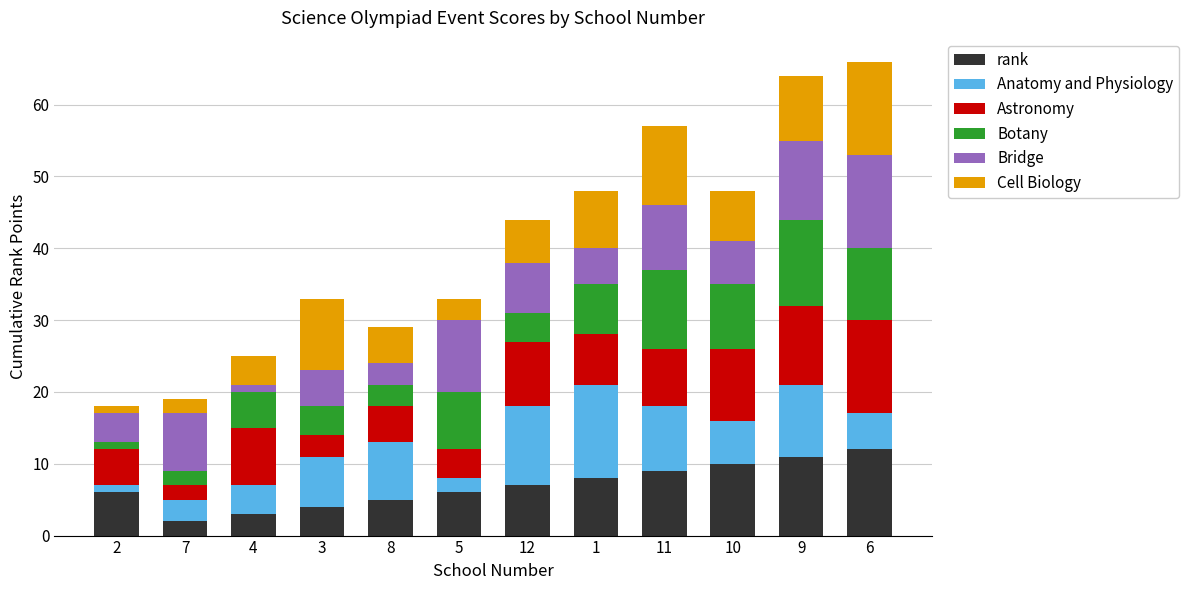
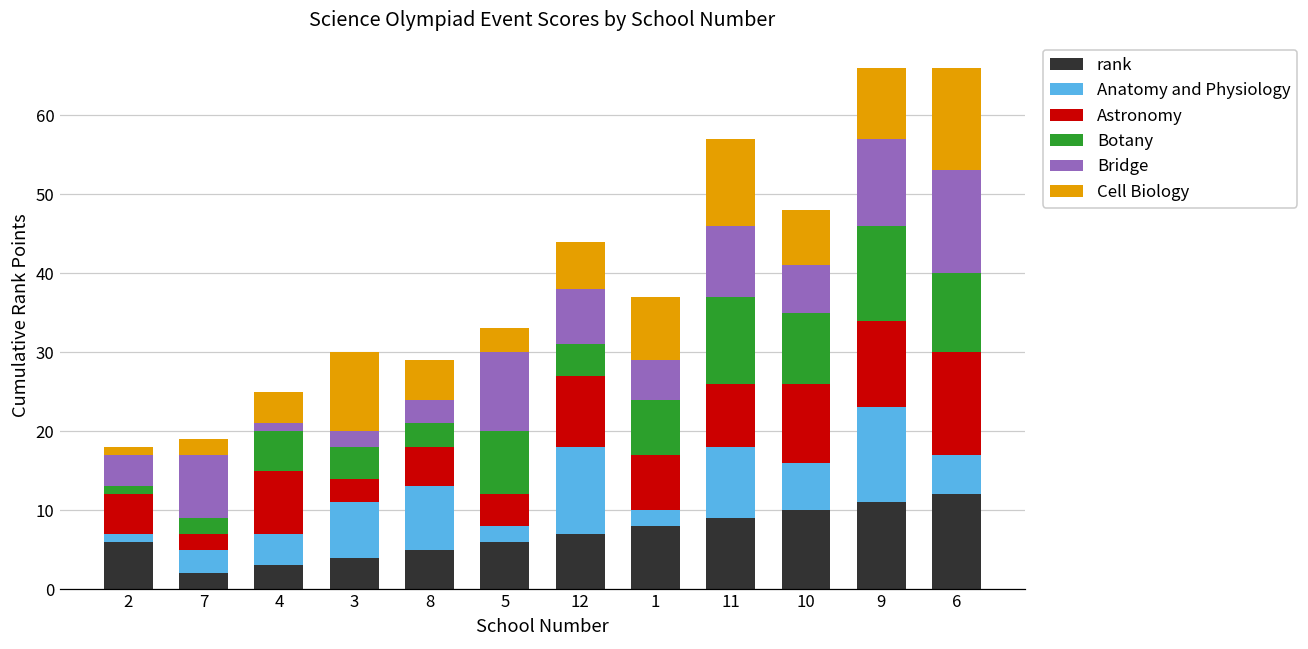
  {
    "rank": {
      "2": 6,
      "7": 2,
      "4": 3,
      "3": 4,
      "8": 5,
      "5": 6,
      "12": 7,
      "1": 8,
      "11": 9,
      "10": 10,
      "9": 11,
      "6": 12
    },
    "Anatomy and Physiology": {
      "2": 1,
      "7": 3,
      "4": 4,
      "3": 7,
      "8": 8,
      "5": 2,
      "12": 11,
-     "1": 13,
+     "1": 2,
      "11": 9,
      "10": 6,
-     "9": 10,
+     "9": 12,
      "6": 5
    },
    "Astronomy": {
      "2": 5,
      "7": 2,
      "4": 8,
      "3": 3,
      "8": 5,
      "5": 4,
      "12": 9,
      "1": 7,
      "11": 8,
      "10": 10,
      "9": 11,
      "6": 13
    },
    "Botany": {
      "2": 1,
      "7": 2,
      "4": 5,
      "3": 4,
      "8": 3,
      "5": 8,
      "12": 4,
      "1": 7,
      "11": 11,
      "10": 9,
      "9": 12,
      "6": 10
    },
    "Bridge": {
      "2": 4,
      "7": 8,
      "4": 1,
-     "3": 5,
+     "3": 2,
      "8": 3,
      "5": 10,
      "12": 7,
      "1": 5,
      "11": 9,
      "10": 6,
      "9": 11,
      "6": 13
    },
    "Cell Biology": {
      "2": 1,
      "7": 2,
      "4": 4,
      "3": 10,
      "8": 5,
      "5": 3,
      "12": 6,
      "1": 8,
      "11": 11,
      "10": 7,
      "9": 9,
      "6": 13
    }
  }
